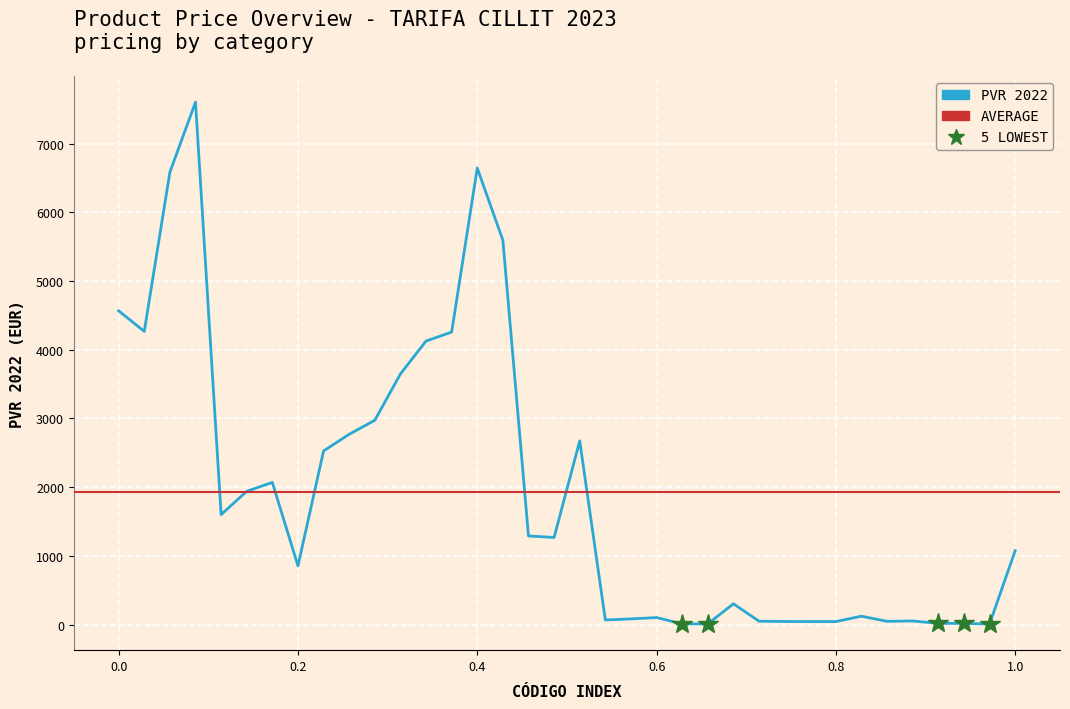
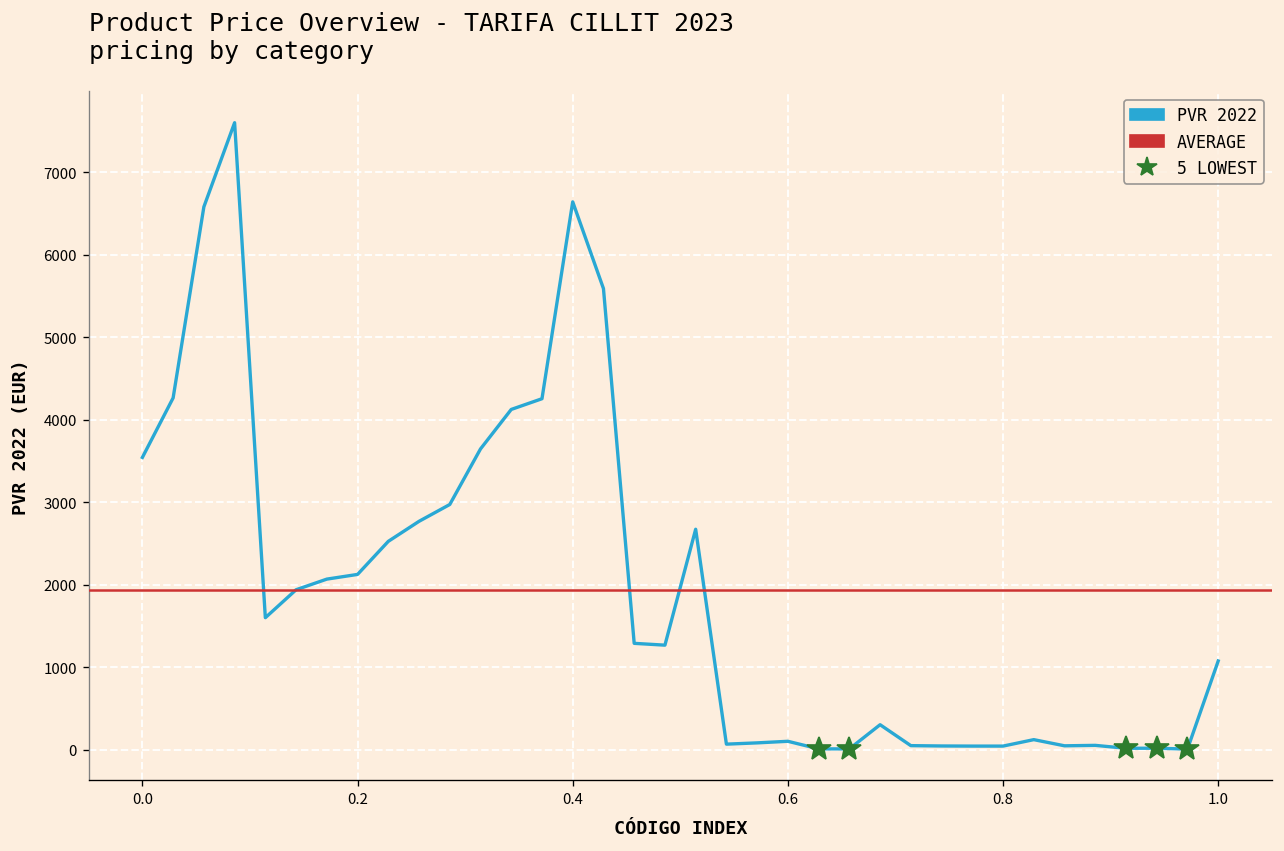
  {
    "PVR 2022": {
-     "0.0": 4600,
-     "0.2": 900,
+     "0.0": 3500,
+     "0.2": 2100,
      "0.4": 6600,
      "0.6": 100,
      "0.8": 0,
      "1.0": 1100
    }
  }
